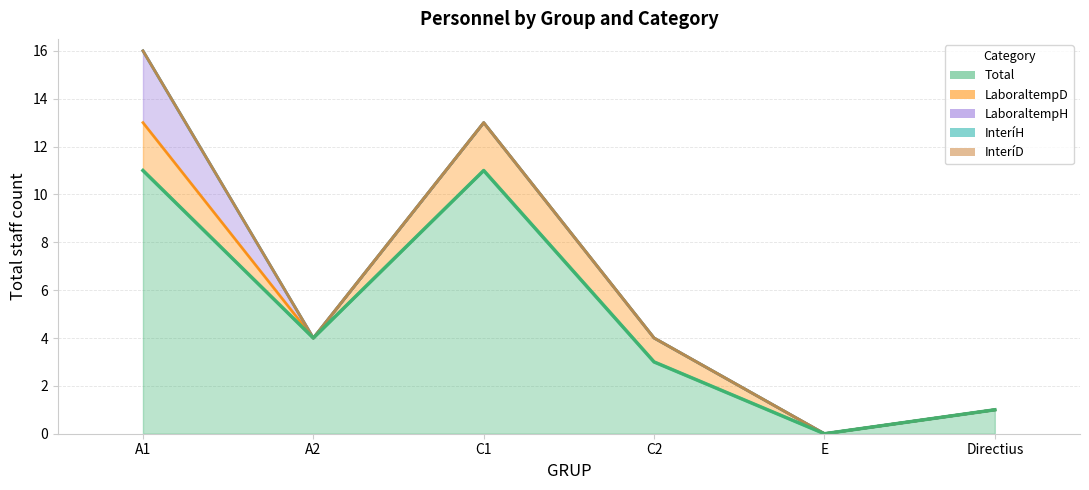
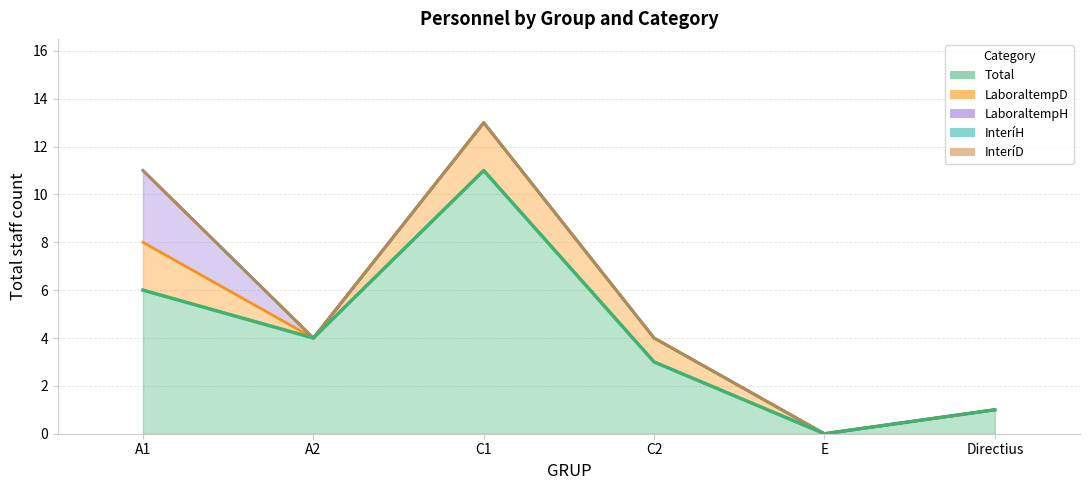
  {
    "Total": {
-     "A1": 11,
+     "A1": 6,
      "C1": 11,
      "C2": 3
    }
  }
